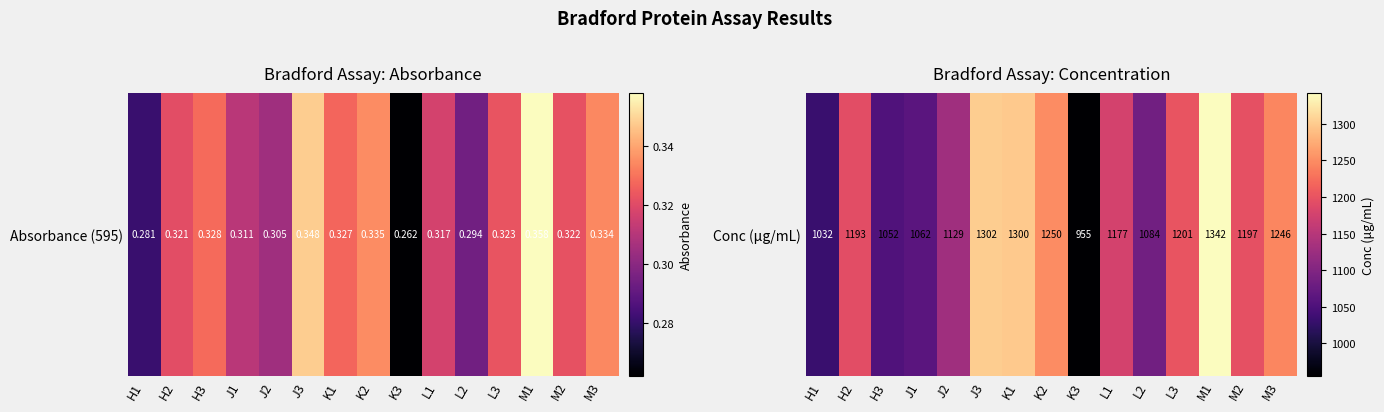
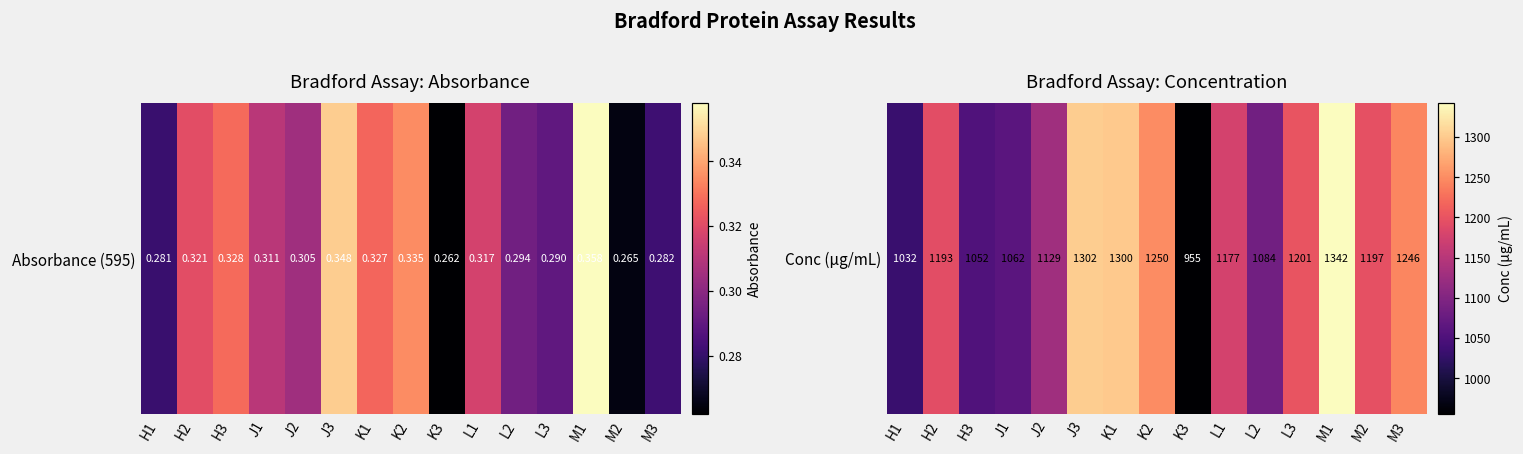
  {
    "Bradford Assay: Absorbance": {
      "Absorbance (595)": {
        "H1": 0.281,
        "H2": 0.321,
        "H3": 0.328,
        "J1": 0.311,
        "J2": 0.305,
        "J3": 0.348,
        "K1": 0.327,
        "K2": 0.335,
        "K3": 0.262,
        "L1": 0.317,
        "L2": 0.294,
-       "L3": 0.323,
+       "L3": 0.290,
        "M1": 0.358,
-       "M2": 0.322,
-       "M3": 0.334
+       "M2": 0.265,
+       "M3": 0.282
      }
    },
    "Bradford Assay: Concentration": {
      "Conc (μg/mL)": {
        "H1": 1032,
        "H2": 1193,
        "H3": 1052,
        "J1": 1062,
        "J2": 1129,
        "J3": 1302,
        "K1": 1300,
        "K2": 1250,
        "K3": 955,
        "L1": 1177,
        "L2": 1084,
        "L3": 1201,
        "M1": 1342,
        "M2": 1197,
        "M3": 1246
      }
    }
  }
